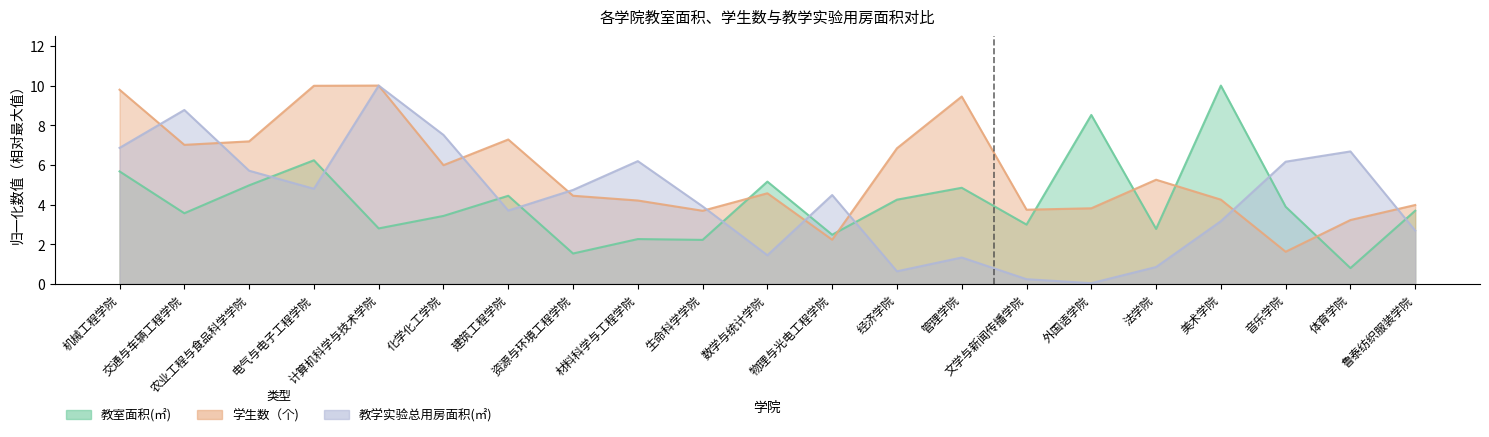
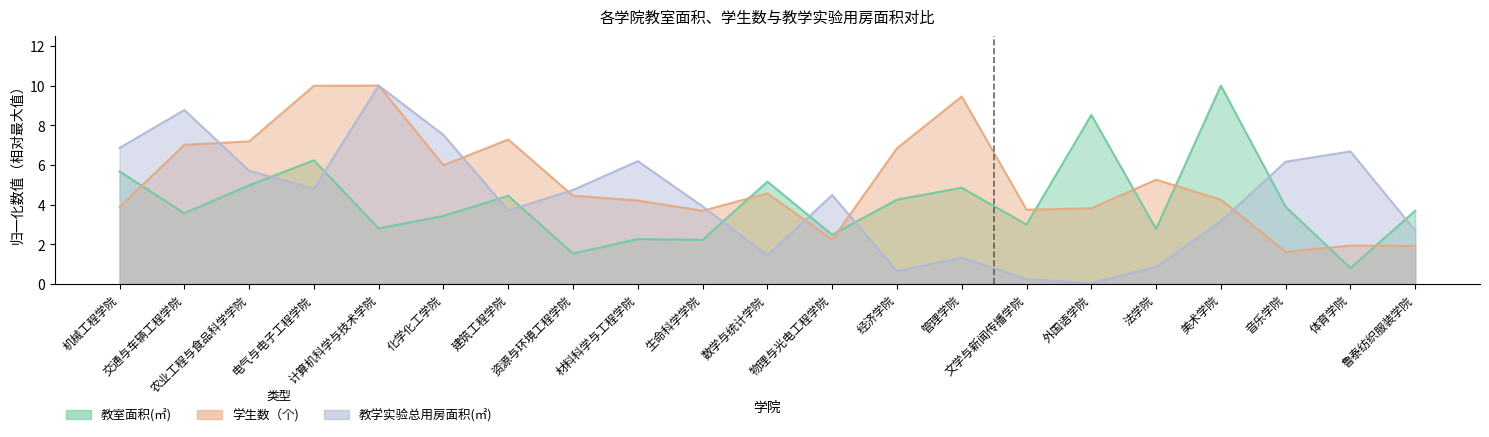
  {
    "学生数（个)": {
-     "机械工程学院": 9.8,
+     "机械工程学院": 3.9,
      "交通与车辆工程学院": 7.0,
      "农业工程与食品科学学院": 7.2,
      "电气与电子工程学院": 10.0,
      "化学化工学院": 6.0,
      "建筑工程学院": 7.3,
      "资源与环境工程学院": 4.4,
      "材料科学与工程学院": 4.2,
      "生命科学学院": 3.7,
      "数学与统计学院": 4.6,
      "物理与光电工程学院": 2.2,
      "经济学院": 6.8,
      "管理学院": 9.4,
      "文学与新闻传播学院": 3.7,
      "外国语学院": 3.8,
      "法学院": 5.3,
      "美术学院": 4.2,
      "音乐学院": 1.6,
-     "体育学院": 3.2,
-     "鲁泰纺织服装学院": 4.0
+     "体育学院": 1.9,
+     "鲁泰纺织服装学院": 1.9
    }
  }
